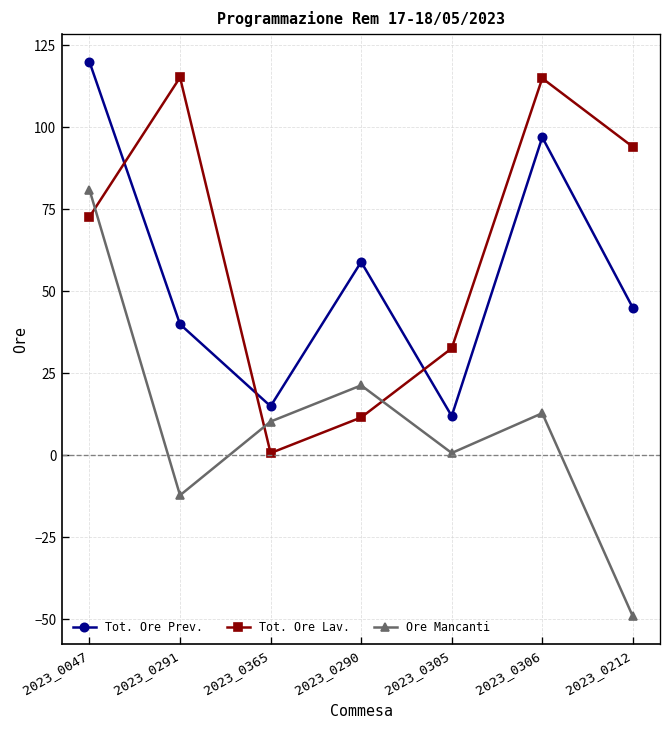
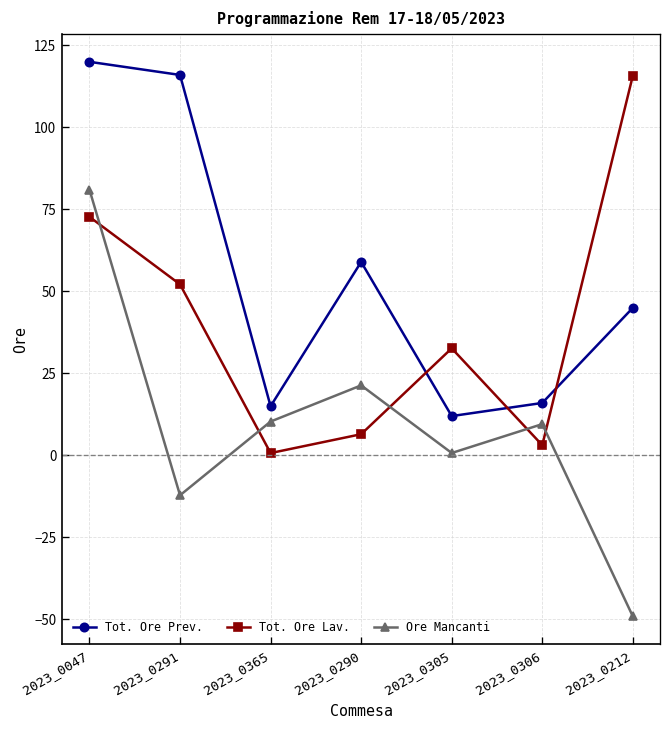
  {
    "Tot. Ore Prev.": {
      "2023_0047": 120,
-     "2023_0291": 40,
+     "2023_0291": 116,
      "2023_0365": 15,
      "2023_0290": 59,
      "2023_0305": 12,
-     "2023_0306": 97,
+     "2023_0306": 16,
      "2023_0212": 45
    },
    "Tot. Ore Lav.": {
      "2023_0047": 73,
-     "2023_0291": 115,
+     "2023_0291": 52,
      "2023_0365": 1,
-     "2023_0290": 12,
+     "2023_0290": 6,
      "2023_0305": 33,
-     "2023_0306": 115,
-     "2023_0212": 94
+     "2023_0306": 3,
+     "2023_0212": 116
    },
    "Ore Mancanti": {
      "2023_0047": 81,
      "2023_0291": -12,
      "2023_0365": 10,
      "2023_0290": 21,
      "2023_0305": 1,
-     "2023_0306": 13,
+     "2023_0306": 10,
      "2023_0212": -49
    }
  }
